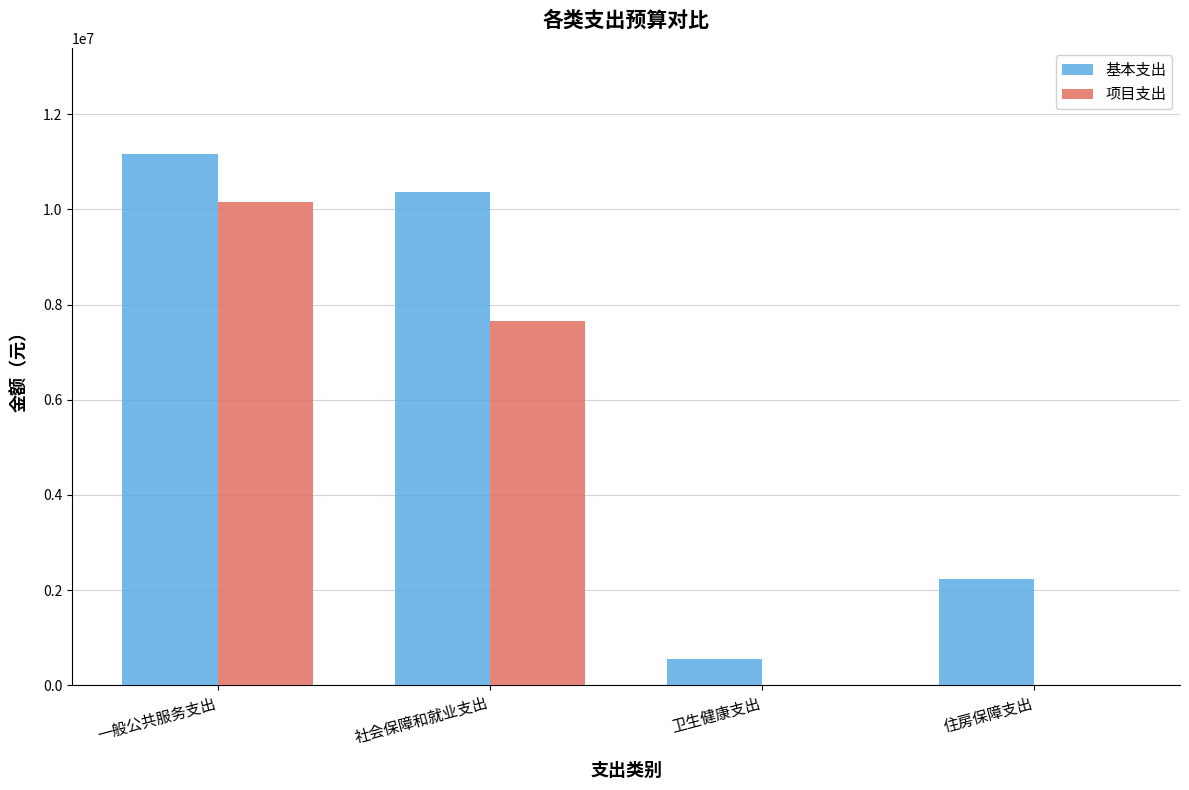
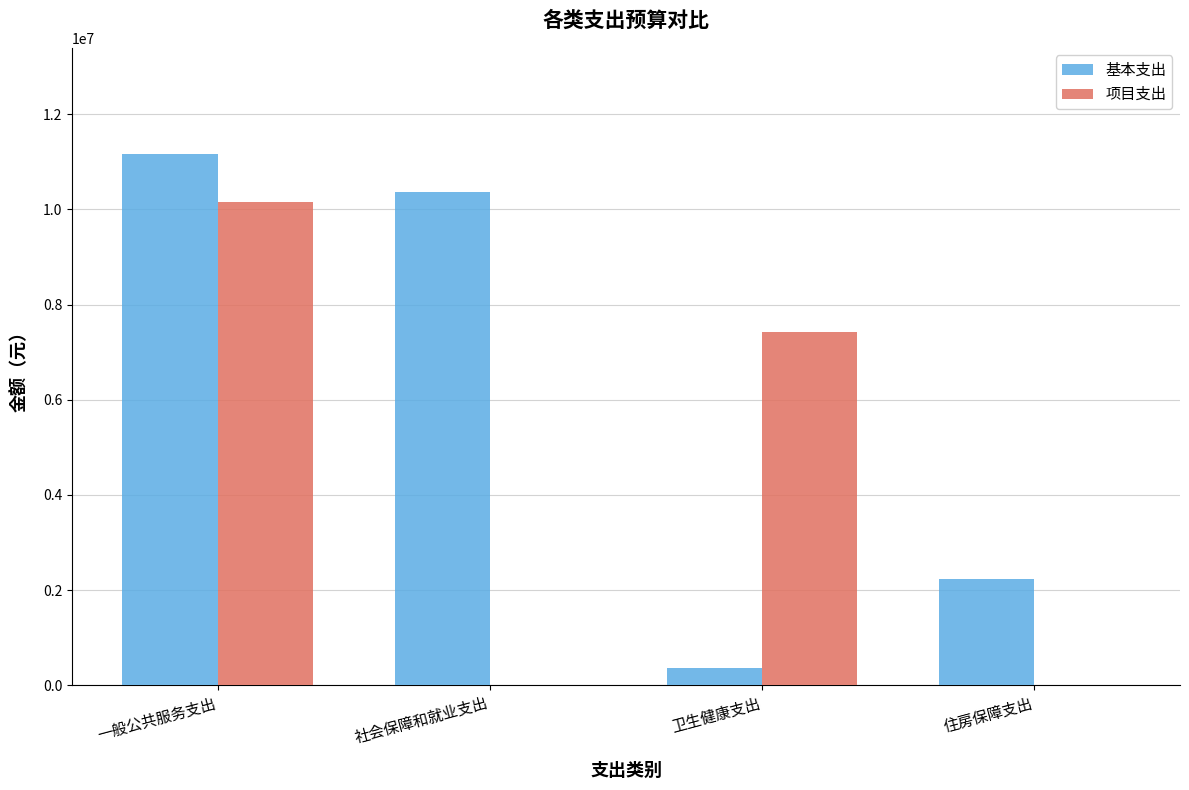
  {
    "基本支出": {
      "一般公共服务支出": 11200000,
      "社会保障和就业支出": 10400000,
-     "卫生健康支出": 600000,
+     "卫生健康支出": 400000,
      "住房保障支出": 2200000
    },
    "项目支出": {
      "一般公共服务支出": 10100000,
-     "社会保障和就业支出": 7700000,
-     "卫生健康支出": 0,
+     "社会保障和就业支出": 0,
+     "卫生健康支出": 7400000,
      "住房保障支出": 0
    }
  }
